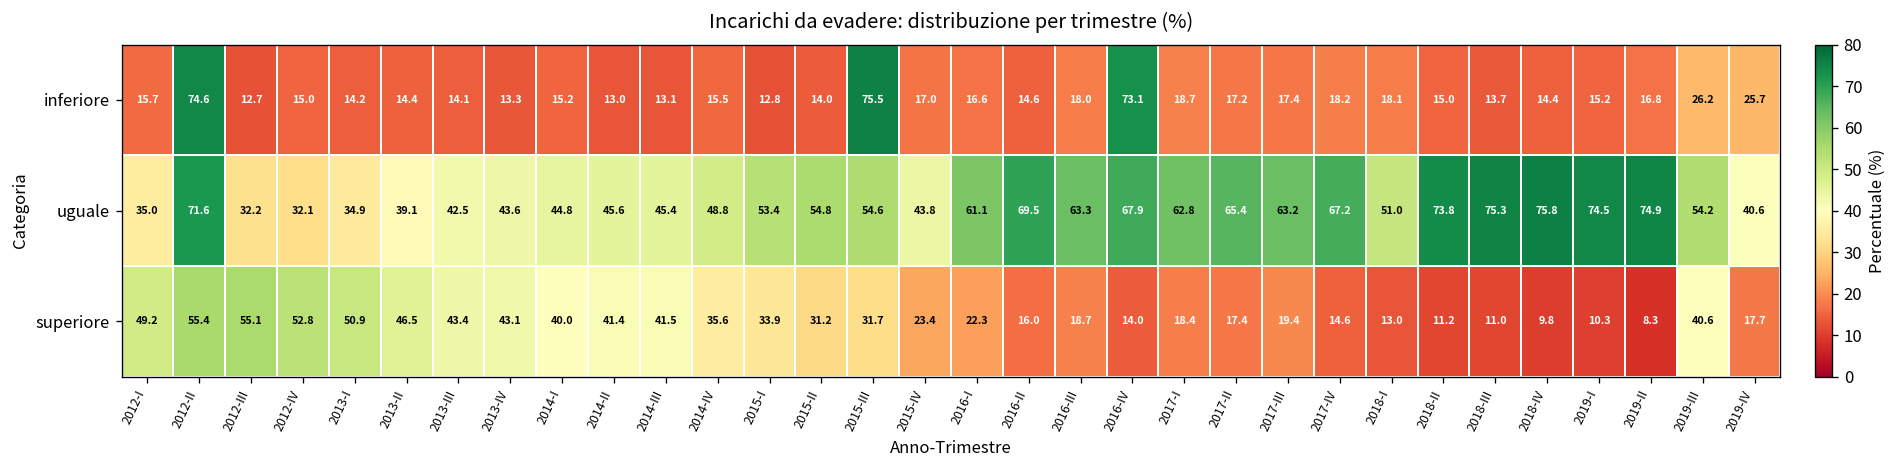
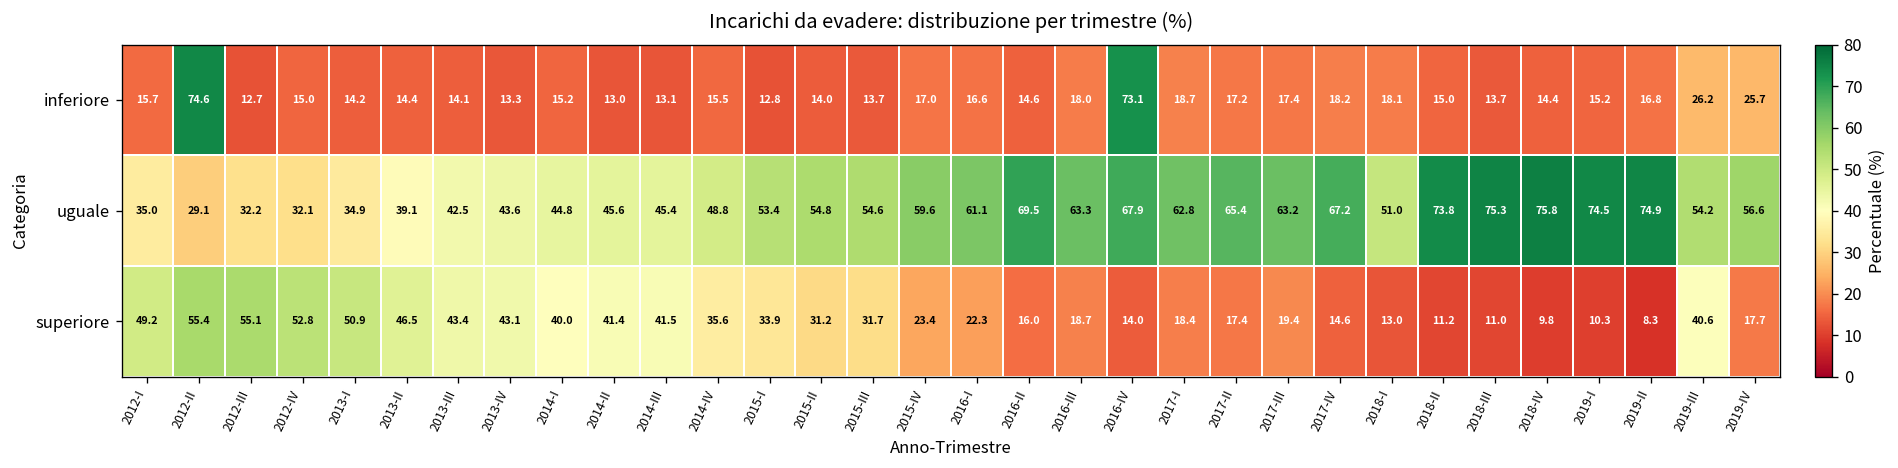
  {
    "inferiore": {
      "2012-I": 15.7,
      "2012-II": 74.6,
      "2012-III": 12.7,
      "2012-IV": 15.0,
      "2013-I": 14.2,
      "2013-II": 14.4,
      "2013-III": 14.1,
      "2013-IV": 13.3,
      "2014-I": 15.2,
      "2014-II": 13.0,
      "2014-III": 13.1,
      "2014-IV": 15.5,
      "2015-I": 12.8,
      "2015-II": 14.0,
-     "2015-III": 75.5,
+     "2015-III": 13.7,
      "2015-IV": 17.0,
      "2016-I": 16.6,
      "2016-II": 14.6,
      "2016-III": 18.0,
      "2016-IV": 73.1,
      "2017-I": 18.7,
      "2017-II": 17.2,
      "2017-III": 17.4,
      "2017-IV": 18.2,
      "2018-I": 18.1,
      "2018-II": 15.0,
      "2018-III": 13.7,
      "2018-IV": 14.4,
      "2019-I": 15.2,
      "2019-II": 16.8,
      "2019-III": 26.2,
      "2019-IV": 25.7
    },
    "uguale": {
      "2012-I": 35.0,
-     "2012-II": 71.6,
+     "2012-II": 29.1,
      "2012-III": 32.2,
      "2012-IV": 32.1,
      "2013-I": 34.9,
      "2013-II": 39.1,
      "2013-III": 42.5,
      "2013-IV": 43.6,
      "2014-I": 44.8,
      "2014-II": 45.6,
      "2014-III": 45.4,
      "2014-IV": 48.8,
      "2015-I": 53.4,
      "2015-II": 54.8,
      "2015-III": 54.6,
-     "2015-IV": 43.8,
+     "2015-IV": 59.6,
      "2016-I": 61.1,
      "2016-II": 69.5,
      "2016-III": 63.3,
      "2016-IV": 67.9,
      "2017-I": 62.8,
      "2017-II": 65.4,
      "2017-III": 63.2,
      "2017-IV": 67.2,
      "2018-I": 51.0,
      "2018-II": 73.8,
      "2018-III": 75.3,
      "2018-IV": 75.8,
      "2019-I": 74.5,
      "2019-II": 74.9,
      "2019-III": 54.2,
-     "2019-IV": 40.6
+     "2019-IV": 56.6
    },
    "superiore": {
      "2012-I": 49.2,
      "2012-II": 55.4,
      "2012-III": 55.1,
      "2012-IV": 52.8,
      "2013-I": 50.9,
      "2013-II": 46.5,
      "2013-III": 43.4,
      "2013-IV": 43.1,
      "2014-I": 40.0,
      "2014-II": 41.4,
      "2014-III": 41.5,
      "2014-IV": 35.6,
      "2015-I": 33.9,
      "2015-II": 31.2,
      "2015-III": 31.7,
      "2015-IV": 23.4,
      "2016-I": 22.3,
      "2016-II": 16.0,
      "2016-III": 18.7,
      "2016-IV": 14.0,
      "2017-I": 18.4,
      "2017-II": 17.4,
      "2017-III": 19.4,
      "2017-IV": 14.6,
      "2018-I": 13.0,
      "2018-II": 11.2,
      "2018-III": 11.0,
      "2018-IV": 9.8,
      "2019-I": 10.3,
      "2019-II": 8.3,
      "2019-III": 40.6,
      "2019-IV": 17.7
    }
  }
